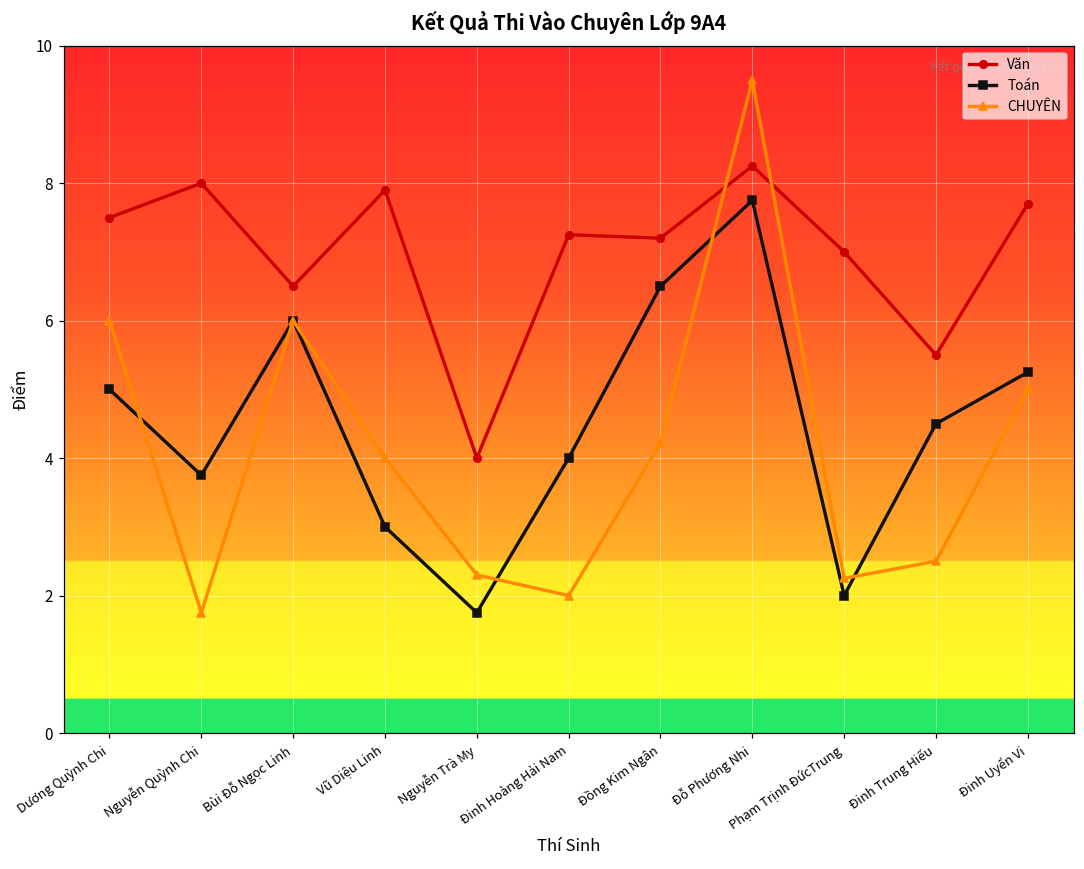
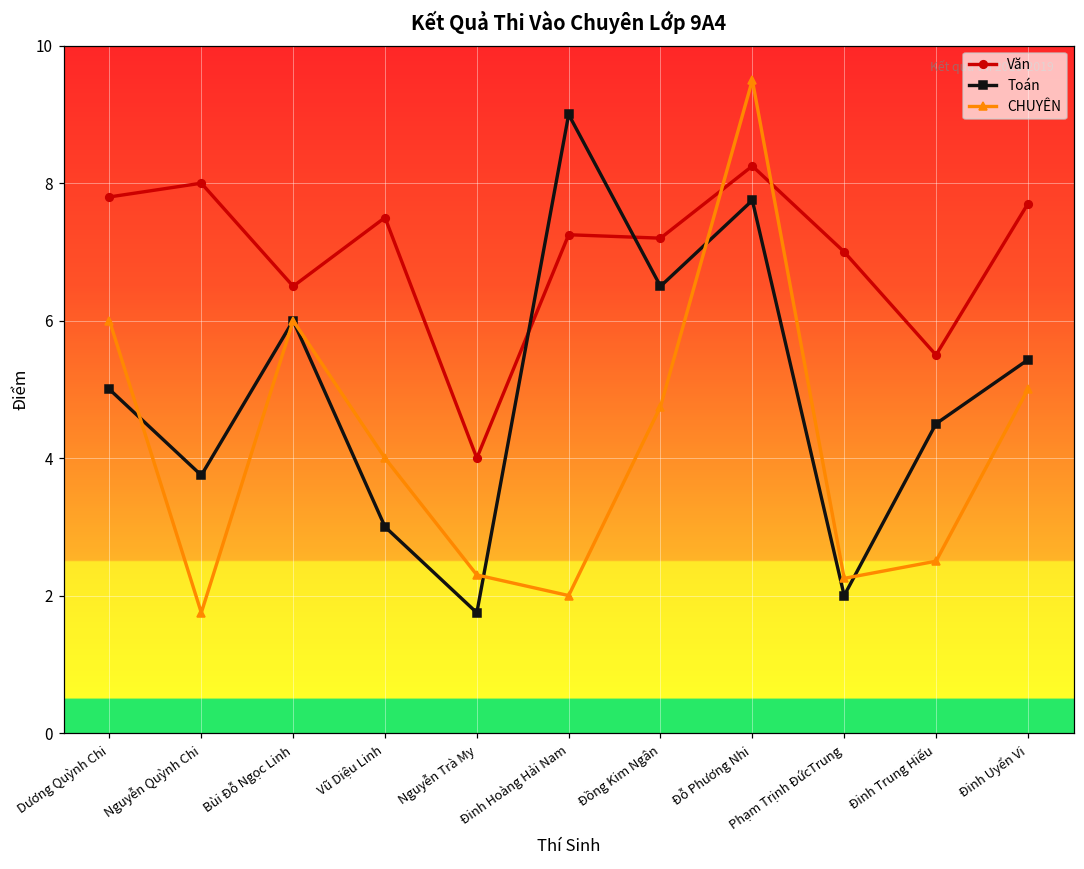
  {
    "Văn": {
-     "Dương Quỳnh Chi": 7.5,
+     "Dương Quỳnh Chi": 7.8,
      "Nguyễn Quỳnh Chi": 8.0,
      "Bùi Đỗ Ngọc Linh": 6.5,
-     "Vũ Diệu Linh": 7.9,
+     "Vũ Diệu Linh": 7.5,
      "Nguyễn Trà My": 4.0,
      "Đinh Hoàng Hải Nam": 7.3,
      "Đồng Kim Ngân": 7.2,
      "Đỗ Phương Nhi": 8.3,
      "Phạm Trịnh ĐứcTrung": 7.0,
      "Đinh Trung Hiếu": 5.5,
      "Đinh Uyển Vi": 7.7
    },
    "Toán": {
      "Dương Quỳnh Chi": 5.0,
      "Nguyễn Quỳnh Chi": 3.8,
      "Vũ Diệu Linh": 3.0,
      "Nguyễn Trà My": 1.8,
-     "Đinh Hoàng Hải Nam": 4,
+     "Đinh Hoàng Hải Nam": 9,
      "Đồng Kim Ngân": 6.5,
      "Đỗ Phương Nhi": 7.8,
      "Phạm Trịnh ĐứcTrung": 2.0,
      "Đinh Trung Hiếu": 4.5,
-     "Đinh Uyển Vi": 5.3
+     "Đinh Uyển Vi": 5.4
    },
    "CHUYÊN": {
      "Dương Quỳnh Chi": 6.0,
      "Nguyễn Quỳnh Chi": 1.8,
      "Vũ Diệu Linh": 4.0,
      "Nguyễn Trà My": 2.3,
      "Đinh Hoàng Hải Nam": 2.0,
-     "Đồng Kim Ngân": 4.2,
+     "Đồng Kim Ngân": 4.8,
      "Đỗ Phương Nhi": 9.5,
      "Phạm Trịnh ĐứcTrung": 2.3,
      "Đinh Trung Hiếu": 2.5,
      "Đinh Uyển Vi": 5.0
    }
  }
